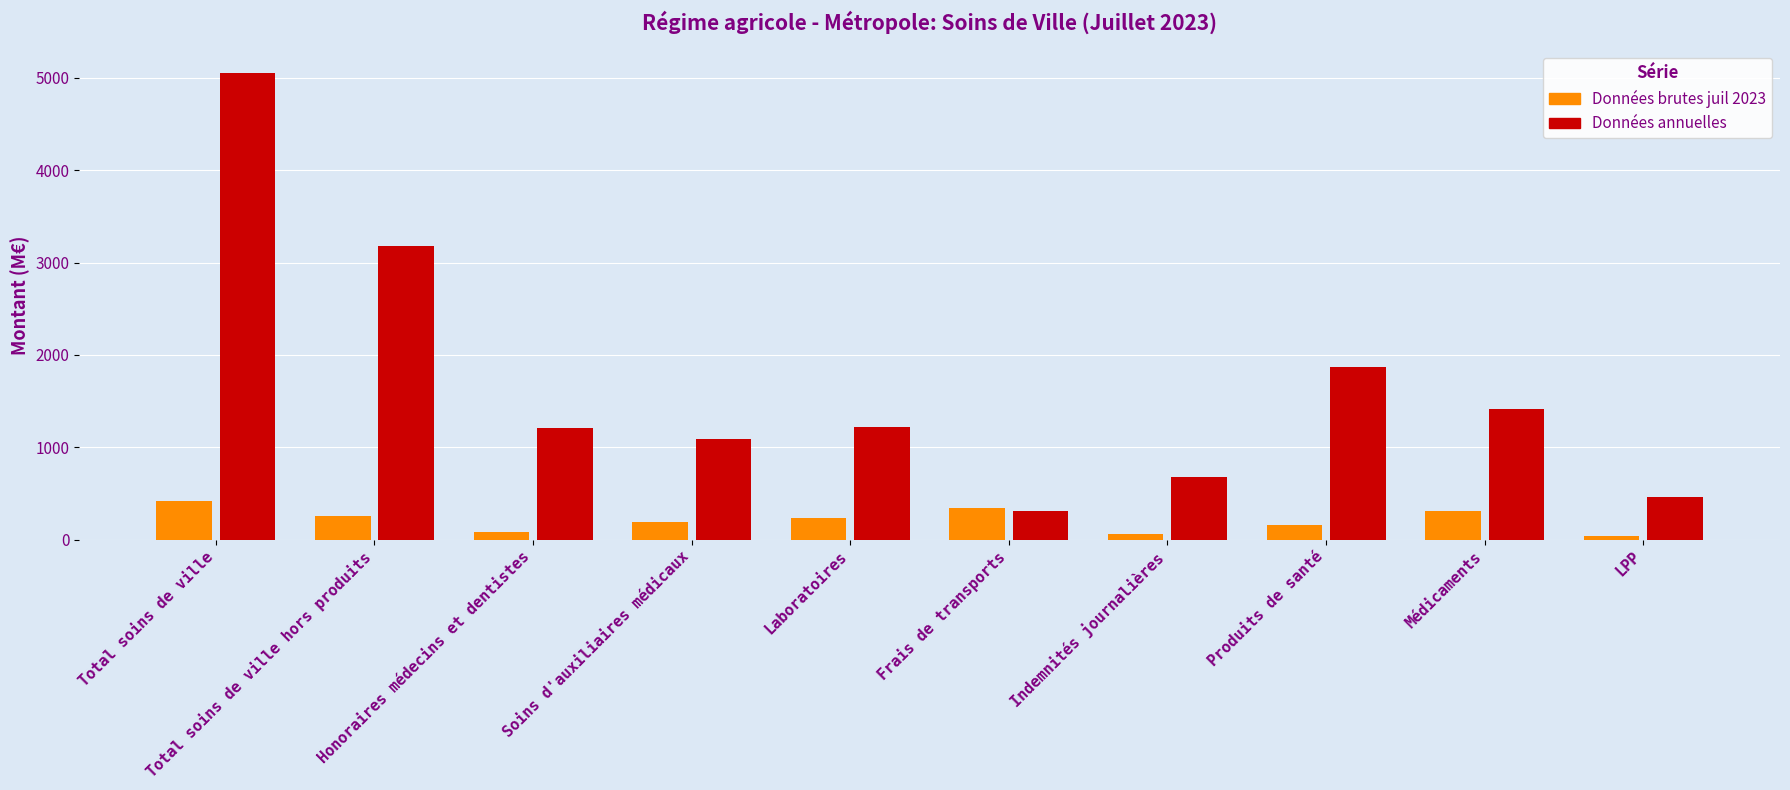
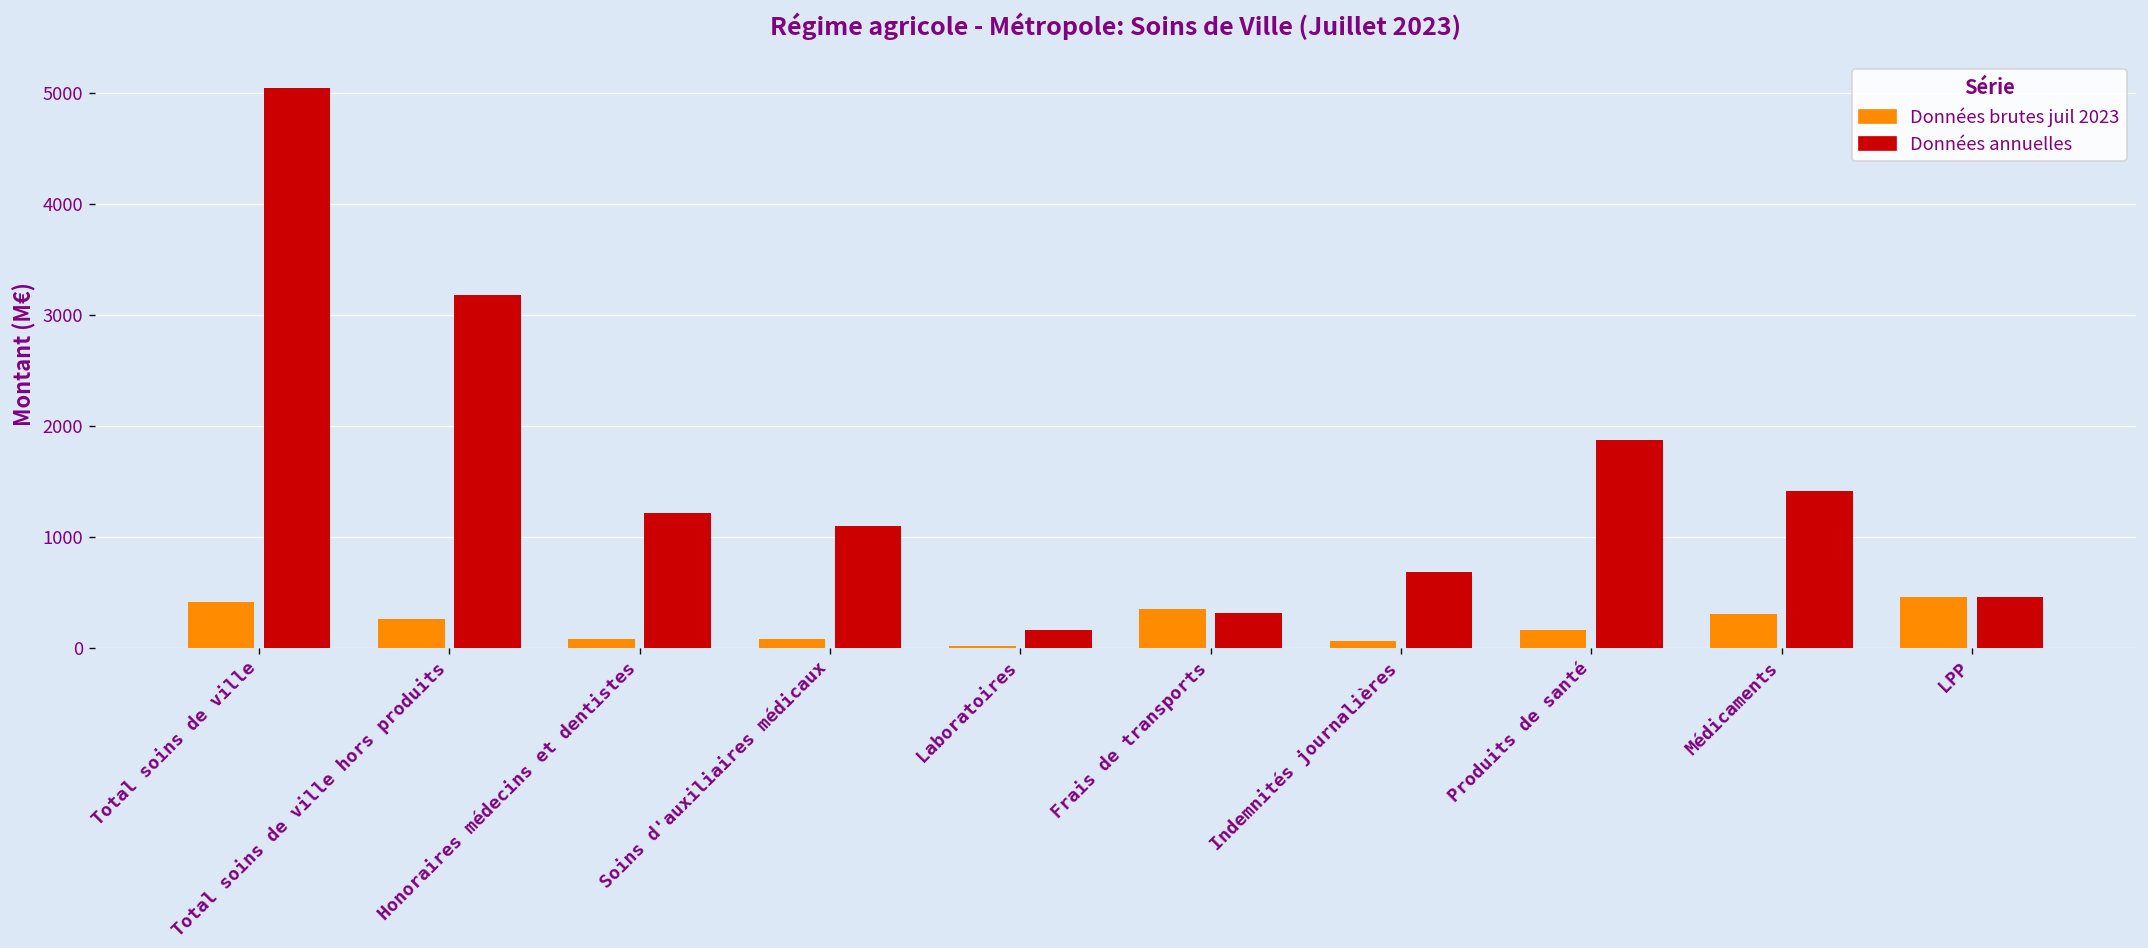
  {
    "Données brutes juil 2023": {
      "Total soins de ville": 400,
      "Total soins de ville hors produits": 300,
      "Honoraires médecins et dentistes": 100,
-     "Soins d'auxiliaires médicaux": 200,
-     "Laboratoires": 200,
+     "Soins d'auxiliaires médicaux": 100,
+     "Laboratoires": 0,
      "Frais de transports": 300,
      "Indemnités journalières": 100,
      "Produits de santé": 200,
      "Médicaments": 300,
-     "LPP": 0
+     "LPP": 500
    },
    "Données annuelles": {
      "Total soins de ville": 5000,
      "Total soins de ville hors produits": 3200,
      "Honoraires médecins et dentistes": 1200,
      "Soins d'auxiliaires médicaux": 1100,
-     "Laboratoires": 1200,
+     "Laboratoires": 200,
      "Frais de transports": 300,
      "Indemnités journalières": 700,
      "Produits de santé": 1900,
      "Médicaments": 1400,
      "LPP": 500
    }
  }
